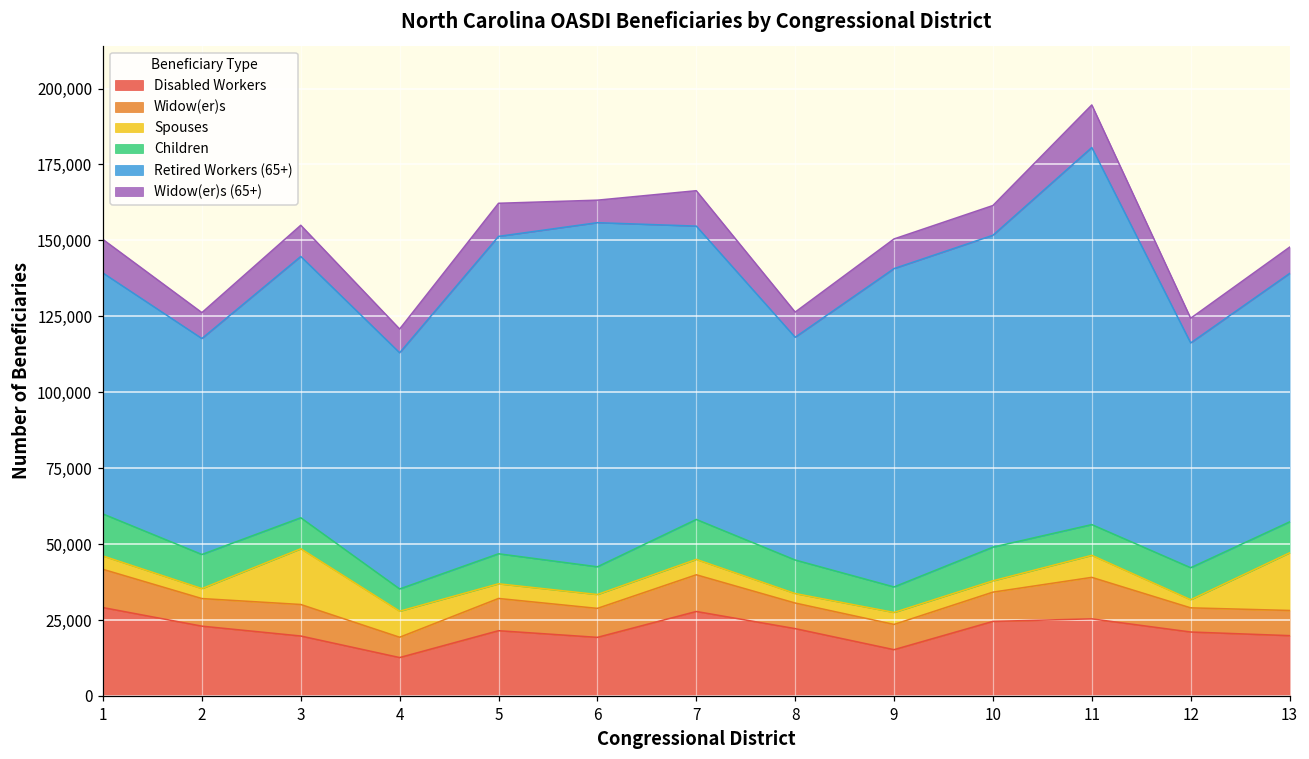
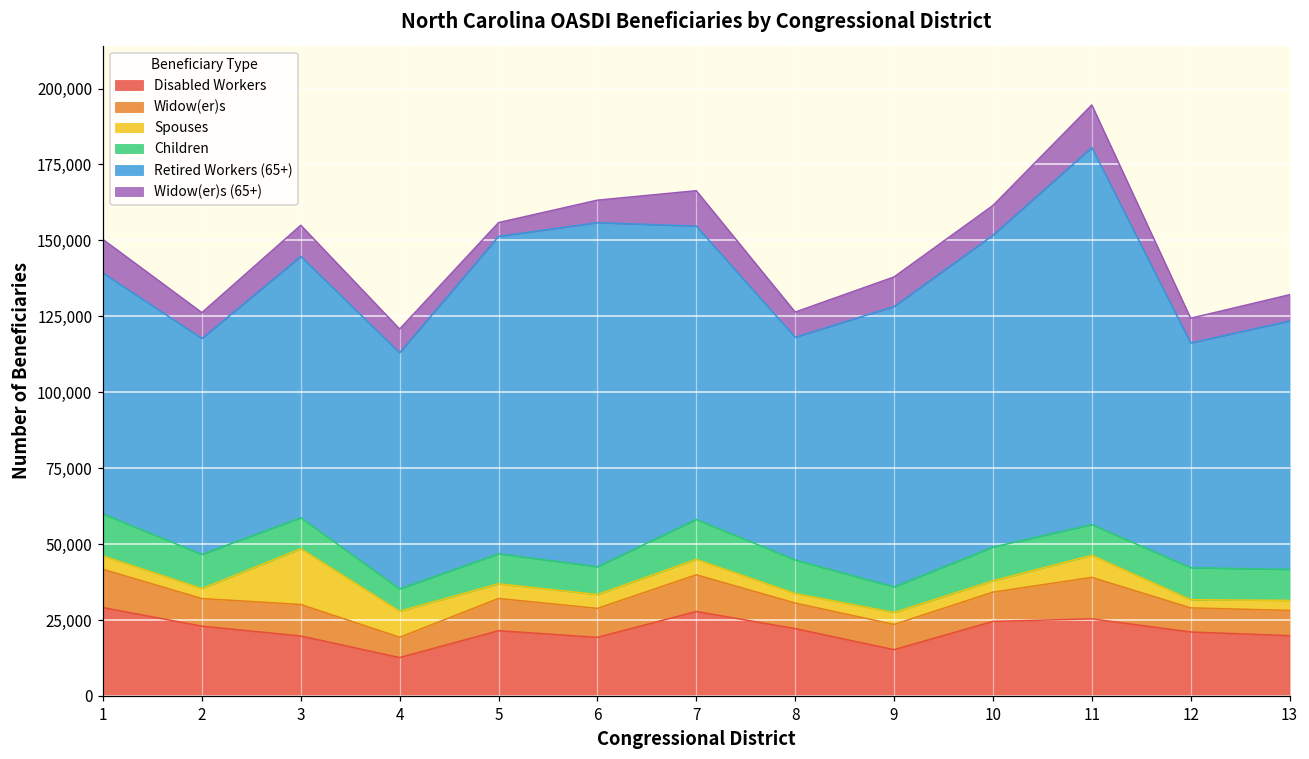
  {
    "Spouses": {
      "1": "4,000",
      "2": "3,000",
      "3": "18,000",
      "4": "9,000",
      "5": "5,000",
      "6": "5,000",
      "7": "5,000",
      "8": "3,000",
      "9": "4,000",
      "10": "4,000",
      "11": "7,000",
      "12": "3,000",
-     "13": "19,000"
+     "13": "3,000"
    },
    "Children": {
      "1": "14,000",
      "2": "11,000",
      "3": "10,000",
      "4": "7,000",
      "5": "10,000",
      "6": "9,000",
      "7": "13,000",
      "8": "11,000",
      "9": "8,000",
      "10": "11,000",
      "11": "10,000",
      "12": "11,000",
      "13": "10,000"
    },
    "Retired Workers (65+)": {
      "1": "79,000",
      "2": "71,000",
      "3": "86,000",
      "4": "78,000",
      "5": "105,000",
      "6": "113,000",
      "7": "97,000",
      "8": "73,000",
-     "9": "105,000",
+     "9": "92,000",
      "10": "103,000",
      "11": "124,000",
      "12": "74,000",
      "13": "82,000"
    },
    "Widow(er)s (65+)": {
      "1": "11,000",
      "2": "9,000",
      "3": "10,000",
      "4": "8,000",
-     "5": "11,000",
+     "5": "5,000",
      "6": "7,000",
      "7": "12,000",
      "8": "8,000",
      "9": "10,000",
      "10": "10,000",
      "11": "14,000",
      "12": "8,000",
      "13": "9,000"
    }
  }
